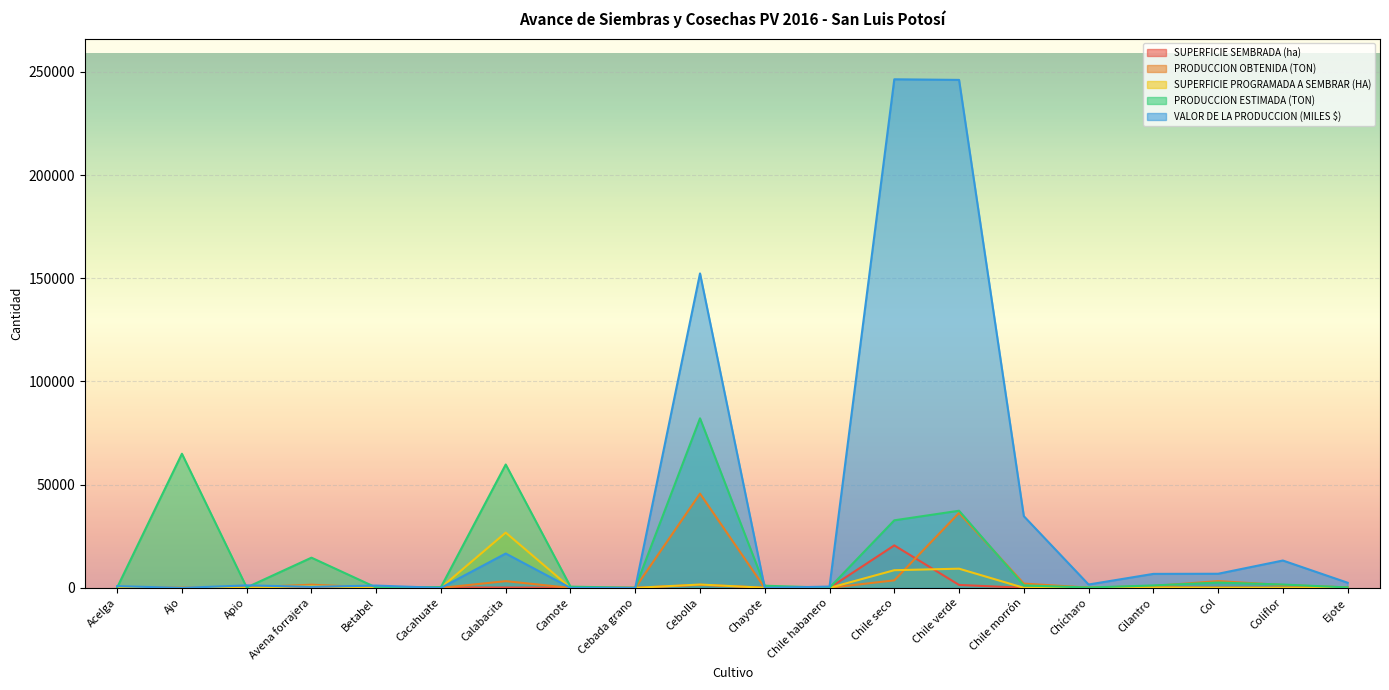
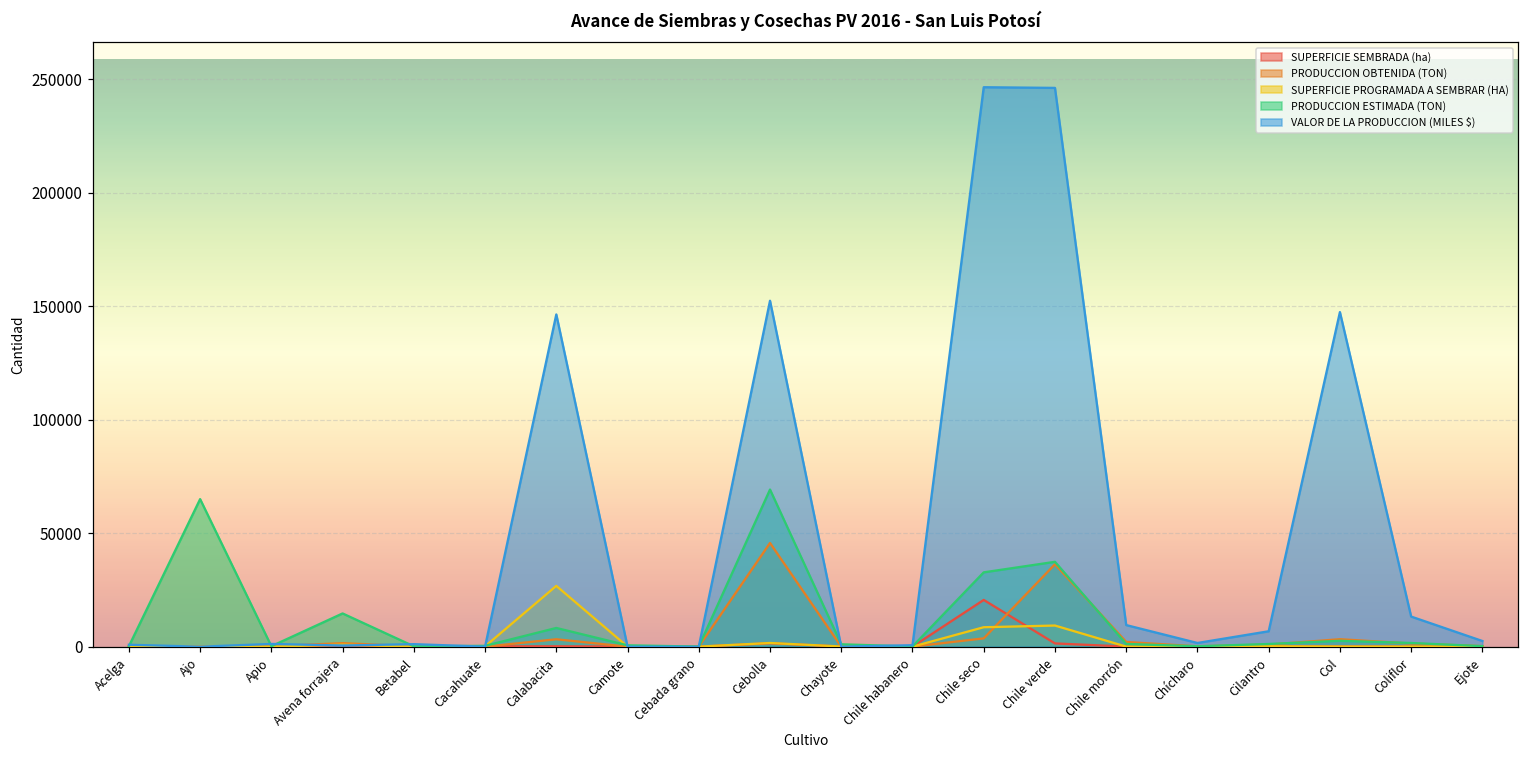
  {
    "SUPERFICIE PROGRAMADA A SEMBRAR (HA)": {
      "Calabacita": 27000,
      "Chile seco": 9000,
      "Chile verde": 9000
    },
    "PRODUCCION ESTIMADA (TON)": {
      "Ajo": 65000,
      "Avena forrajera": 15000,
-     "Calabacita": 60000,
-     "Cebolla": 82000,
+     "Calabacita": 8000,
+     "Cebolla": 69000,
      "Chile seco": 33000
    },
    "VALOR DE LA PRODUCCION (MILES $)": {
-     "Calabacita": 17000,
+     "Calabacita": 146000,
      "Cebolla": 152000,
      "Chile seco": 246000,
      "Chile verde": 246000,
-     "Chile morrón": 35000,
+     "Chile morrón": 10000,
      "Chícharo": 2000,
      "Cilantro": 7000,
-     "Col": 7000,
+     "Col": 147000,
      "Coliflor": 13000,
      "Ejote": 2000
    }
  }
